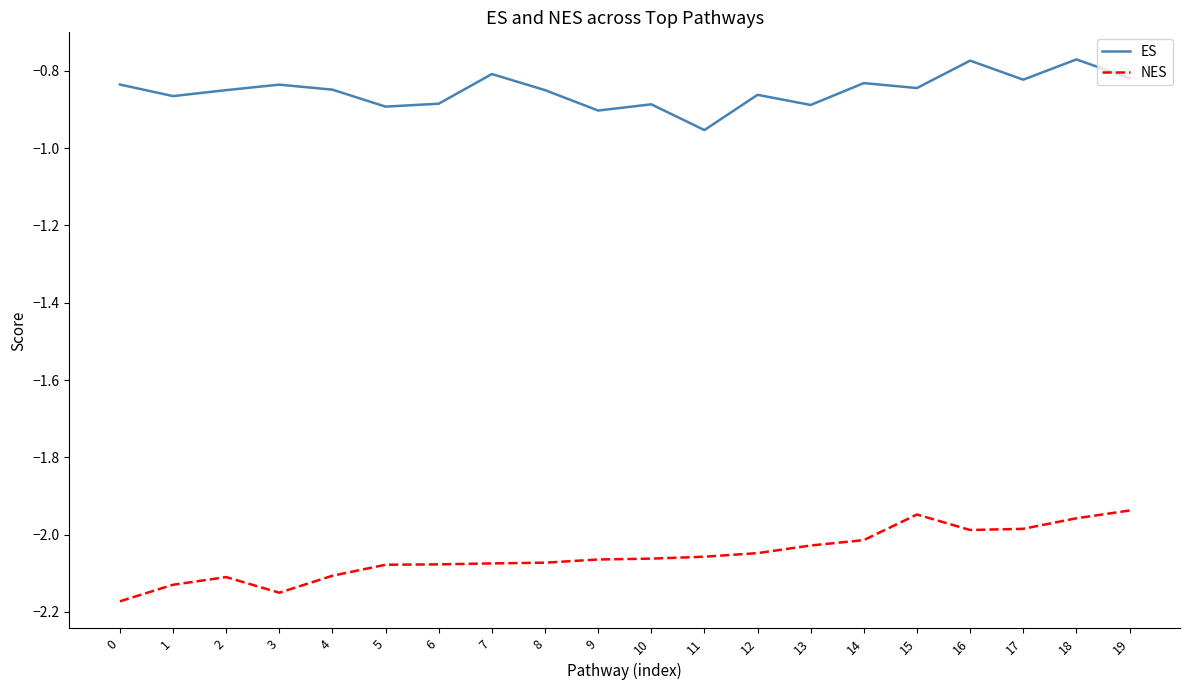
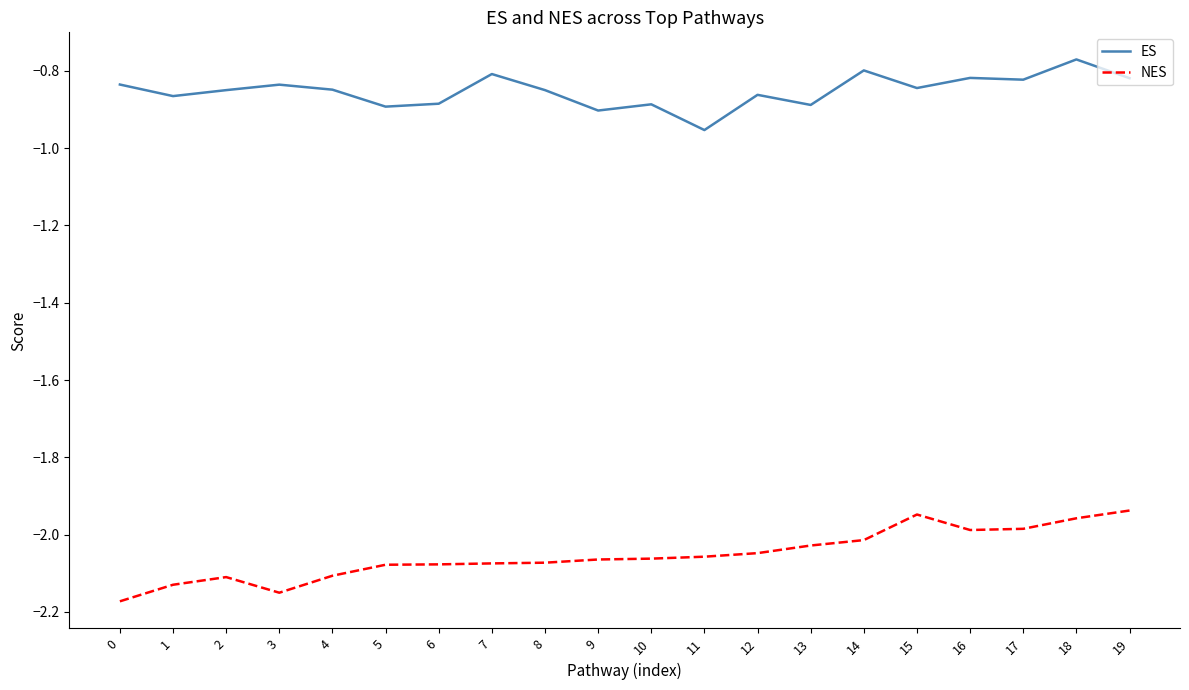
  {
    "ES": {
      "0": -0.84,
      "1": -0.86,
      "2": -0.85,
      "3": -0.84,
      "4": -0.85,
      "5": -0.89,
      "6": -0.88,
      "7": -0.81,
      "8": -0.85,
      "9": -0.90,
      "10": -0.89,
      "11": -0.95,
      "12": -0.86,
      "13": -0.89,
-     "14": -0.83,
+     "14": -0.80,
      "15": -0.84,
-     "16": -0.77,
+     "16": -0.82,
      "17": -0.82,
      "18": -0.77
    },
    "NES": {
      "0": -2.17,
      "1": -2.13,
      "2": -2.11,
      "3": -2.15,
      "4": -2.11,
      "5": -2.08,
      "6": -2.08,
      "7": -2.07,
      "8": -2.07,
      "9": -2.06,
      "10": -2.06,
      "11": -2.06,
      "12": -2.05,
      "13": -2.03,
      "14": -2.01,
      "15": -1.95,
      "16": -1.99,
      "17": -1.99,
      "18": -1.96,
      "19": -1.94
    }
  }
